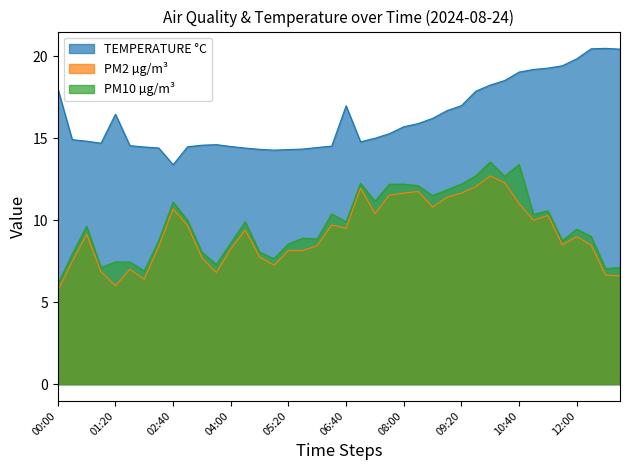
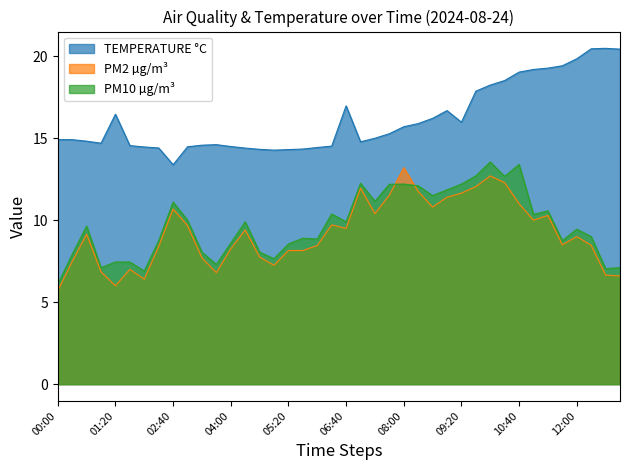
  {
    "TEMPERATURE °C": {
-     "00:00": 18.0,
+     "00:00": 14.9,
      "01:20": 16.5,
      "02:40": 13.4,
      "04:00": 14.5,
      "05:20": 14.3,
      "06:40": 17.0,
      "08:00": 15.7,
-     "09:20": 17.0,
+     "09:20": 16.0,
      "10:40": 19.0,
      "12:00": 19.8
    },
    "PM2 µg/m³": {
      "00:00": 5.7,
      "01:20": 6.0,
      "02:40": 10.7,
      "04:00": 8.3,
      "05:20": 8.2,
      "06:40": 9.5,
-     "08:00": 11.7,
+     "08:00": 13.2,
      "09:20": 11.7,
      "10:40": 11.0,
      "12:00": 9.0
    },
    "PM10 µg/m³": {
      "00:00": 6.1,
      "01:20": 7.5,
      "02:40": 11.1,
      "04:00": 8.6,
      "05:20": 8.6,
      "06:40": 9.9,
      "08:00": 12.2,
      "09:20": 12.2,
      "10:40": 13.4,
      "12:00": 9.5
    }
  }
